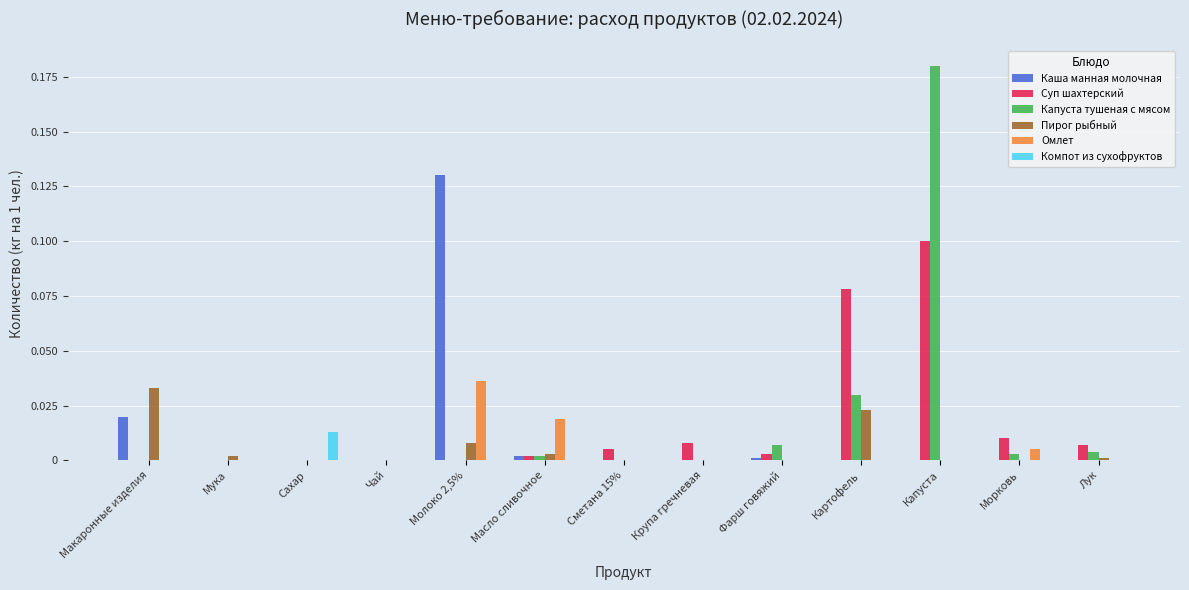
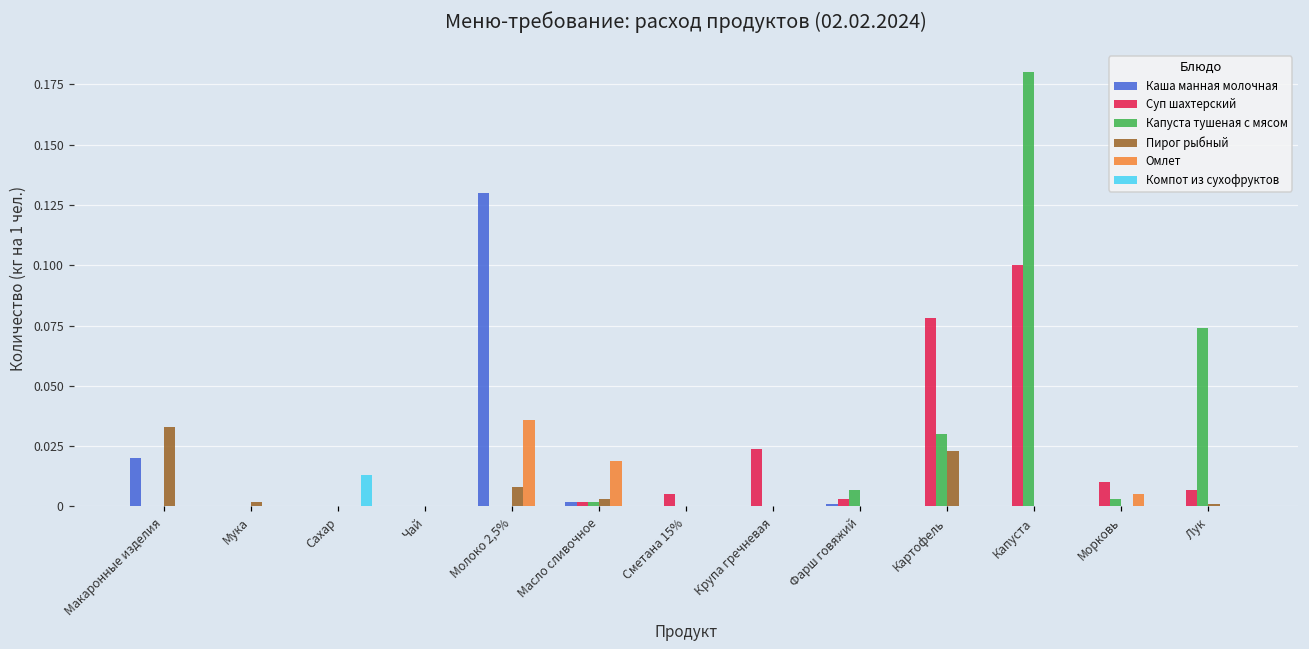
  {
    "Каша манная молочная": {
      "Макаронные изделия": 0.020,
      "Мука": 0.000,
      "Сахар": 0.000,
      "Чай": 0.000,
      "Молоко 2,5%": 0.130,
      "Масло сливочное": 0.002,
      "Сметана 15%": 0.000,
      "Крупа гречневая": 0.000,
      "Картофель": 0.000,
      "Капуста": 0.000,
      "Морковь": 0.000,
      "Лук": 0.000
    },
    "Суп шахтерский": {
      "Макаронные изделия": 0.000,
      "Мука": 0.000,
      "Сахар": 0.000,
      "Чай": 0.000,
      "Молоко 2,5%": 0.000,
      "Масло сливочное": 0.002,
      "Сметана 15%": 0.005,
-     "Крупа гречневая": 0.008,
+     "Крупа гречневая": 0.024,
      "Фарш говяжий": 0.003,
      "Картофель": 0.078,
      "Капуста": 0.100,
      "Морковь": 0.010,
      "Лук": 0.007
    },
    "Капуста тушеная с мясом": {
      "Макаронные изделия": 0.000,
      "Мука": 0.000,
      "Сахар": 0.000,
      "Чай": 0.000,
      "Молоко 2,5%": 0.000,
      "Масло сливочное": 0.002,
      "Сметана 15%": 0.000,
      "Крупа гречневая": 0.000,
      "Фарш говяжий": 0.007,
      "Картофель": 0.030,
      "Капуста": 0.180,
      "Морковь": 0.003,
-     "Лук": 0.004
+     "Лук": 0.074
    },
    "Пирог рыбный": {
      "Макаронные изделия": 0.033,
      "Мука": 0.002,
      "Сахар": 0.000,
      "Чай": 0.000,
      "Молоко 2,5%": 0.008,
      "Масло сливочное": 0.003,
      "Сметана 15%": 0.000,
      "Крупа гречневая": 0.000,
      "Фарш говяжий": 0.000,
      "Картофель": 0.023,
      "Капуста": 0.000,
      "Морковь": 0.000
    },
    "Омлет": {
      "Макаронные изделия": 0.000,
      "Мука": 0.000,
      "Сахар": 0.000,
      "Чай": 0.000,
      "Молоко 2,5%": 0.036,
      "Масло сливочное": 0.019,
      "Сметана 15%": 0.000,
      "Крупа гречневая": 0.000,
      "Фарш говяжий": 0.000,
      "Картофель": 0.000,
      "Капуста": 0.000,
      "Морковь": 0.005,
      "Лук": 0.000
    },
    "Компот из сухофруктов": {
      "Макаронные изделия": 0.000,
      "Мука": 0.000,
      "Сахар": 0.013,
      "Чай": 0.000,
      "Молоко 2,5%": 0.000,
      "Масло сливочное": 0.000,
      "Сметана 15%": 0.000,
      "Крупа гречневая": 0.000,
      "Фарш говяжий": 0.000,
      "Картофель": 0.000,
      "Капуста": 0.000,
      "Морковь": 0.000
    }
  }
